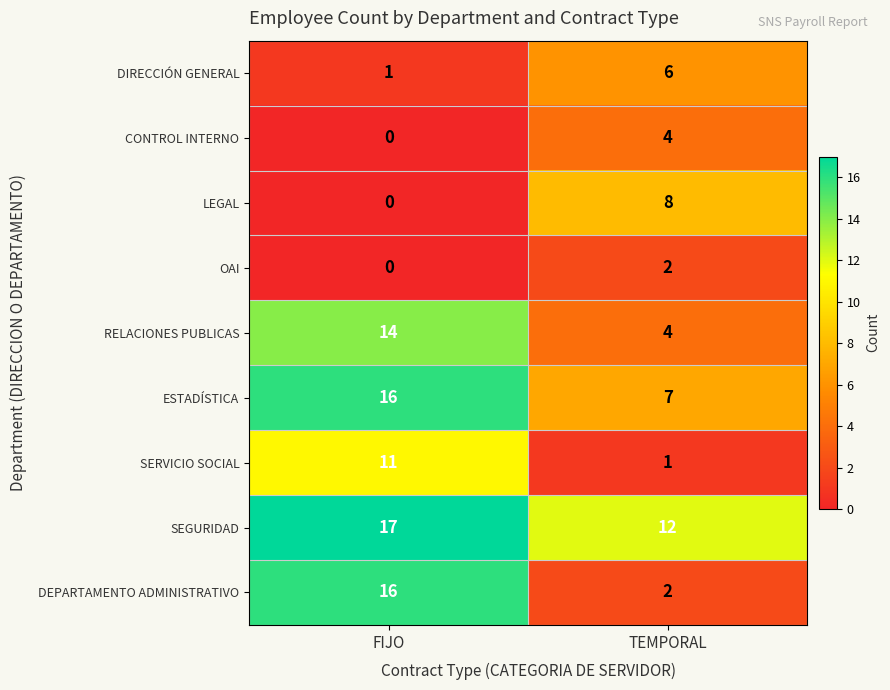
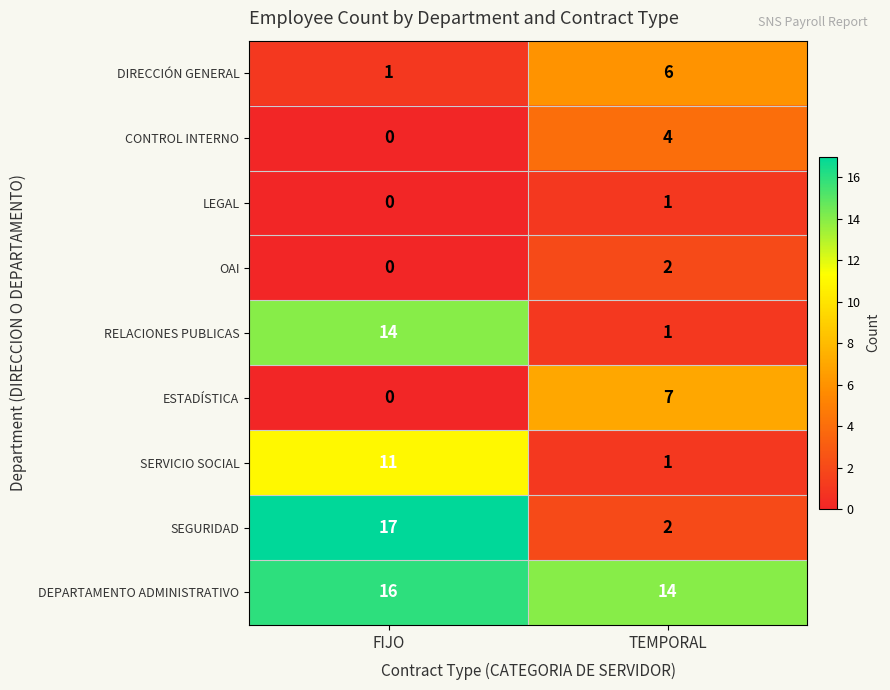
  {
    "DIRECCIÓN GENERAL": {
      "FIJO": 1,
      "TEMPORAL": 6
    },
    "CONTROL INTERNO": {
      "FIJO": 0,
      "TEMPORAL": 4
    },
    "LEGAL": {
      "FIJO": 0,
-     "TEMPORAL": 8
+     "TEMPORAL": 1
    },
    "OAI": {
      "FIJO": 0,
      "TEMPORAL": 2
    },
    "RELACIONES PUBLICAS": {
      "FIJO": 14,
-     "TEMPORAL": 4
+     "TEMPORAL": 1
    },
    "ESTADÍSTICA": {
-     "FIJO": 16,
+     "FIJO": 0,
      "TEMPORAL": 7
    },
    "SERVICIO SOCIAL": {
      "FIJO": 11,
      "TEMPORAL": 1
    },
    "SEGURIDAD": {
      "FIJO": 17,
-     "TEMPORAL": 12
+     "TEMPORAL": 2
    },
    "DEPARTAMENTO ADMINISTRATIVO": {
      "FIJO": 16,
-     "TEMPORAL": 2
+     "TEMPORAL": 14
    }
  }
